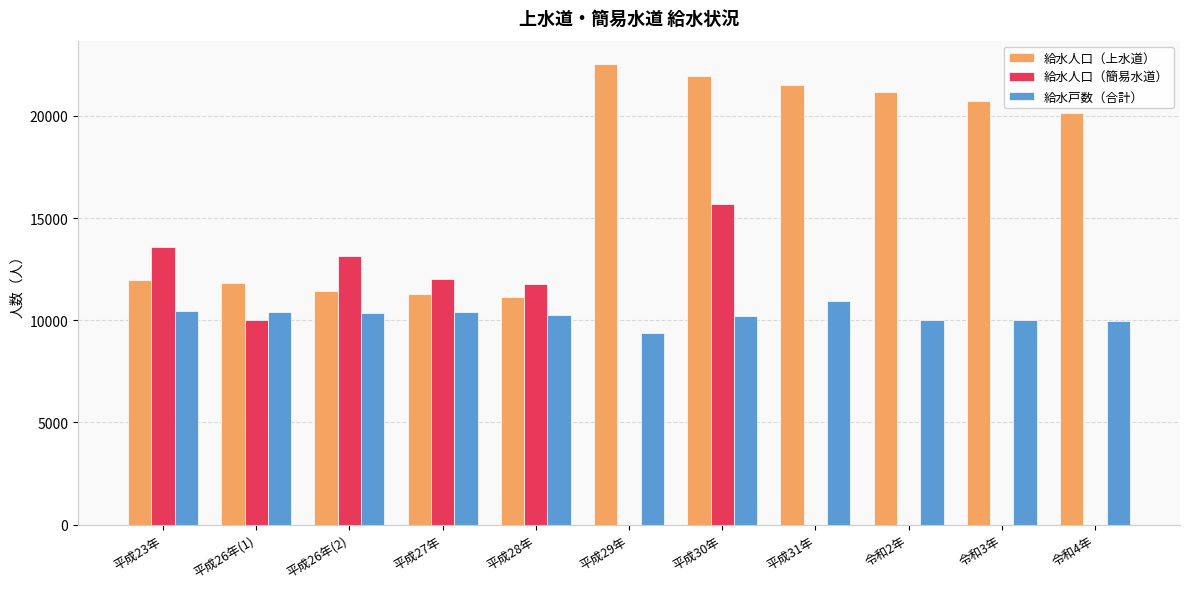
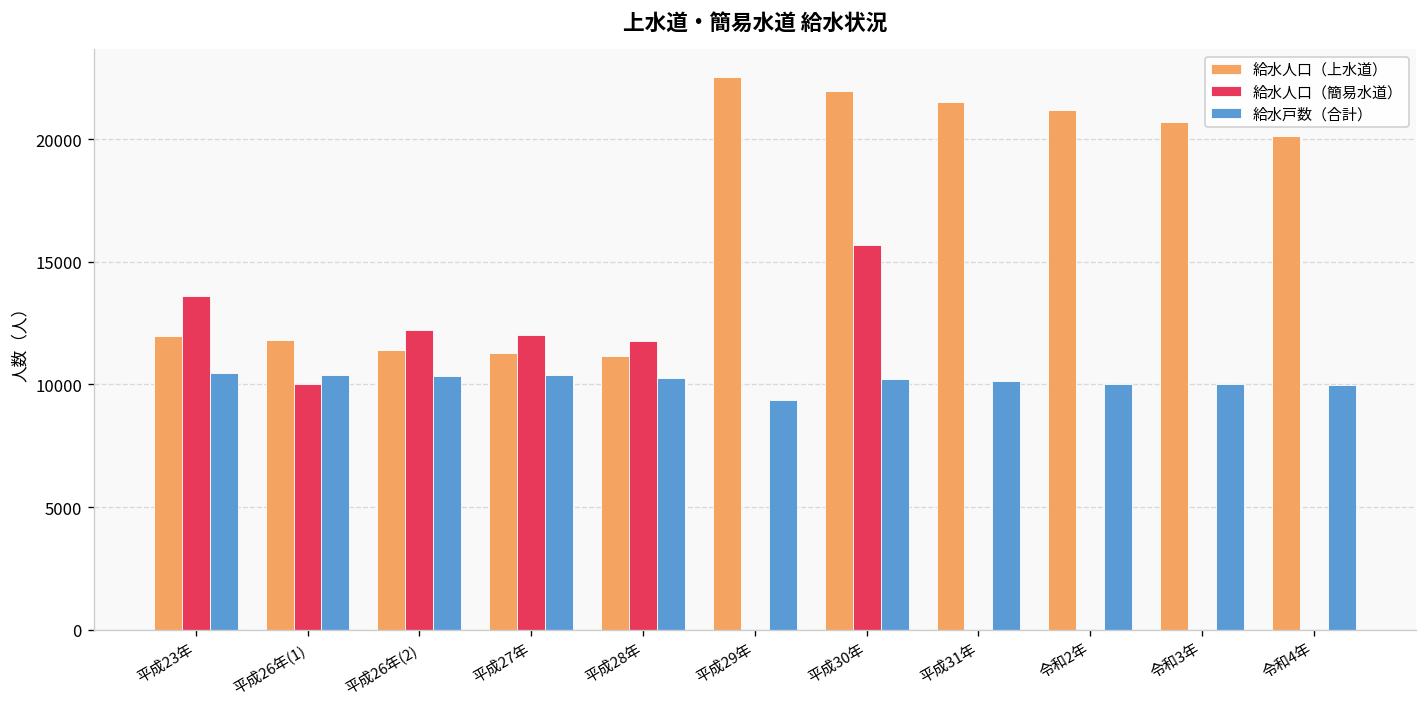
  {
    "給水人口（上水道）": {
      "平成23年": 12000,
      "平成26年(1)": 11800,
      "平成26年(2)": 11400,
      "平成27年": 11300,
      "平成28年": 11200,
      "平成29年": 22600,
      "平成30年": 22000,
      "平成31年": 21500,
      "令和2年": 21200,
      "令和3年": 20700,
      "令和4年": 20100
    },
    "給水人口（簡易水道）": {
      "平成23年": 13600,
      "平成26年(1)": 10000,
-     "平成26年(2)": 13200,
+     "平成26年(2)": 12200,
      "平成27年": 12000,
      "平成28年": 11800,
      "平成29年": 0,
      "平成30年": 15700,
      "平成31年": 0,
      "令和2年": 0,
      "令和3年": 0,
      "令和4年": 0
    },
    "給水戸数（合計）": {
      "平成23年": 10500,
      "平成26年(1)": 10400,
      "平成26年(2)": 10400,
      "平成27年": 10400,
      "平成28年": 10300,
      "平成29年": 9400,
      "平成30年": 10200,
-     "平成31年": 10900,
+     "平成31年": 10100,
      "令和2年": 10000,
      "令和3年": 10000,
      "令和4年": 10000
    }
  }
